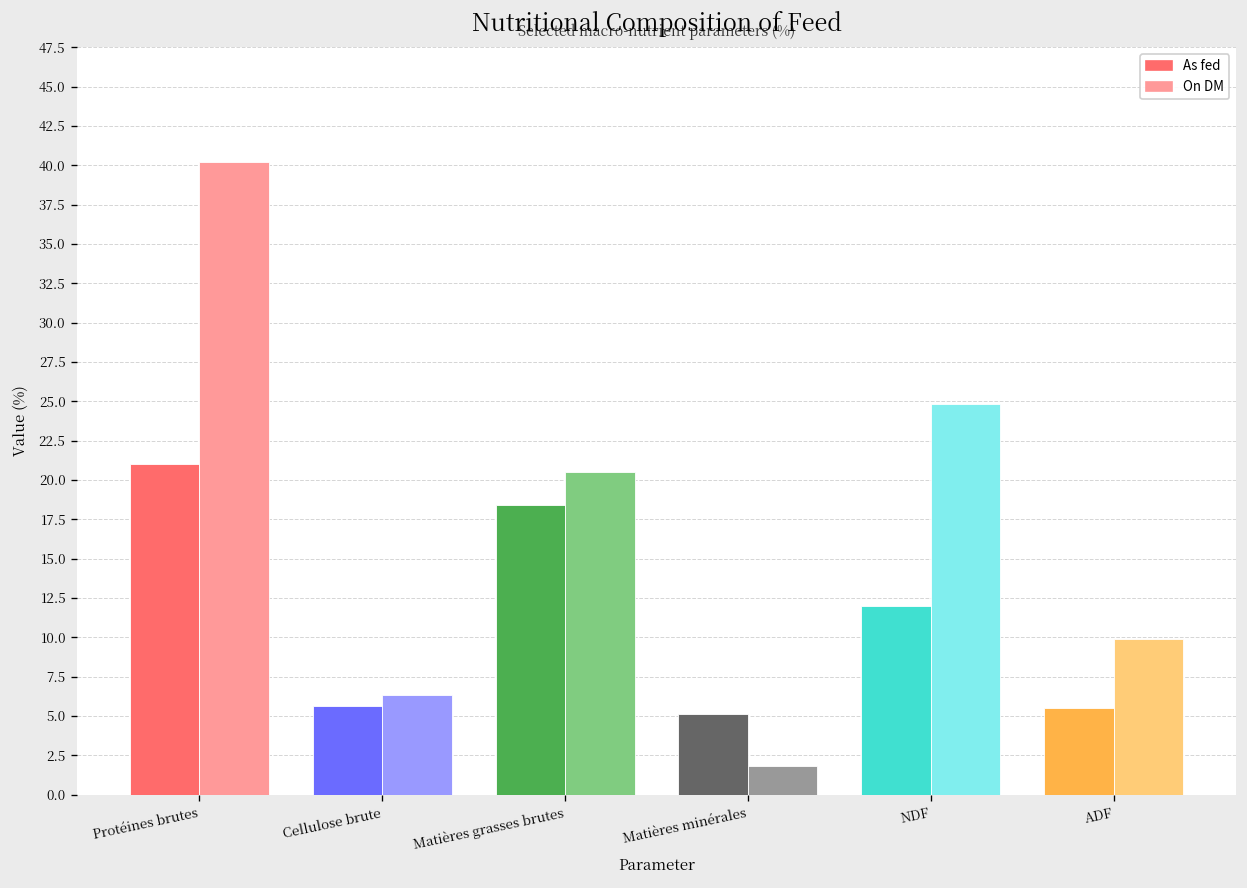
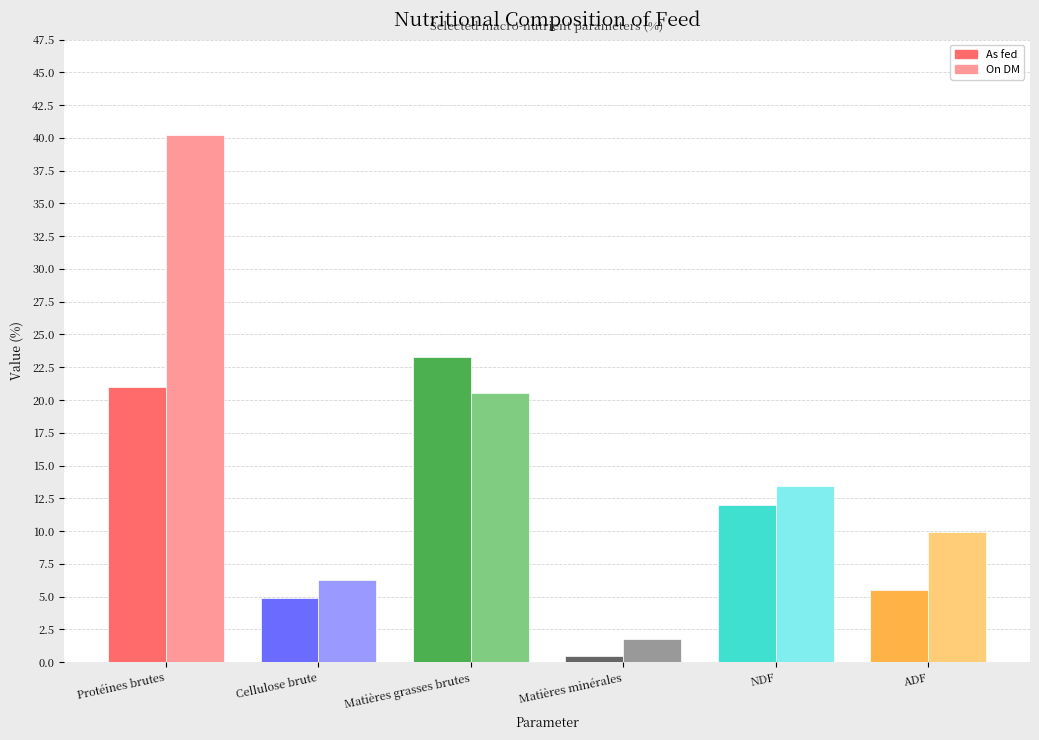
  {
    "As fed": {
      "Protéines brutes": 21.0,
-     "Cellulose brute": 5.6,
-     "Matières grasses brutes": 18.4,
-     "Matières minérales": 5.1,
+     "Cellulose brute": 4.9,
+     "Matières grasses brutes": 23.3,
+     "Matières minérales": 0.5,
      "NDF": 12.0,
      "ADF": 5.5
    },
    "On DM": {
      "Protéines brutes": 40.2,
      "Cellulose brute": 6.3,
      "Matières grasses brutes": 20.5,
      "Matières minérales": 1.8,
-     "NDF": 24.8,
+     "NDF": 13.4,
      "ADF": 9.9
    }
  }
